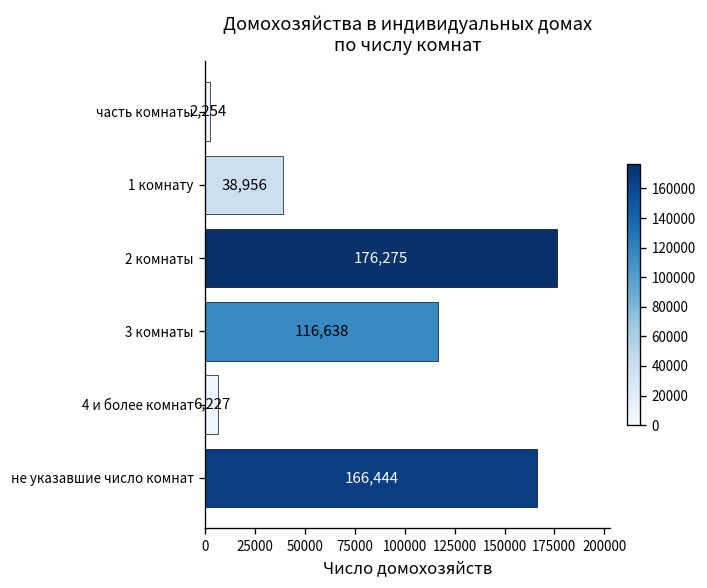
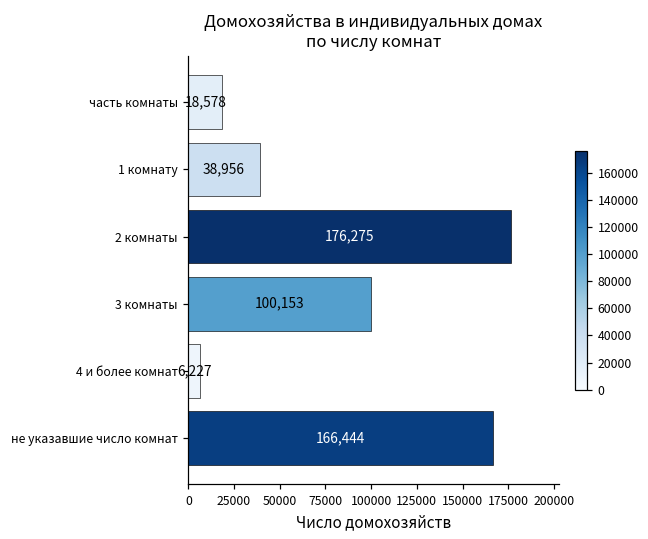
  {
-   "часть комнаты": "2,254",
+   "часть комнаты": "18,578",
    "1 комнату": "38,956",
    "2 комнаты": "176,275",
-   "3 комнаты": "116,638",
+   "3 комнаты": "100,153",
    "4 и более комнат": "6,227",
    "не указавшие число комнат": "166,444"
  }
